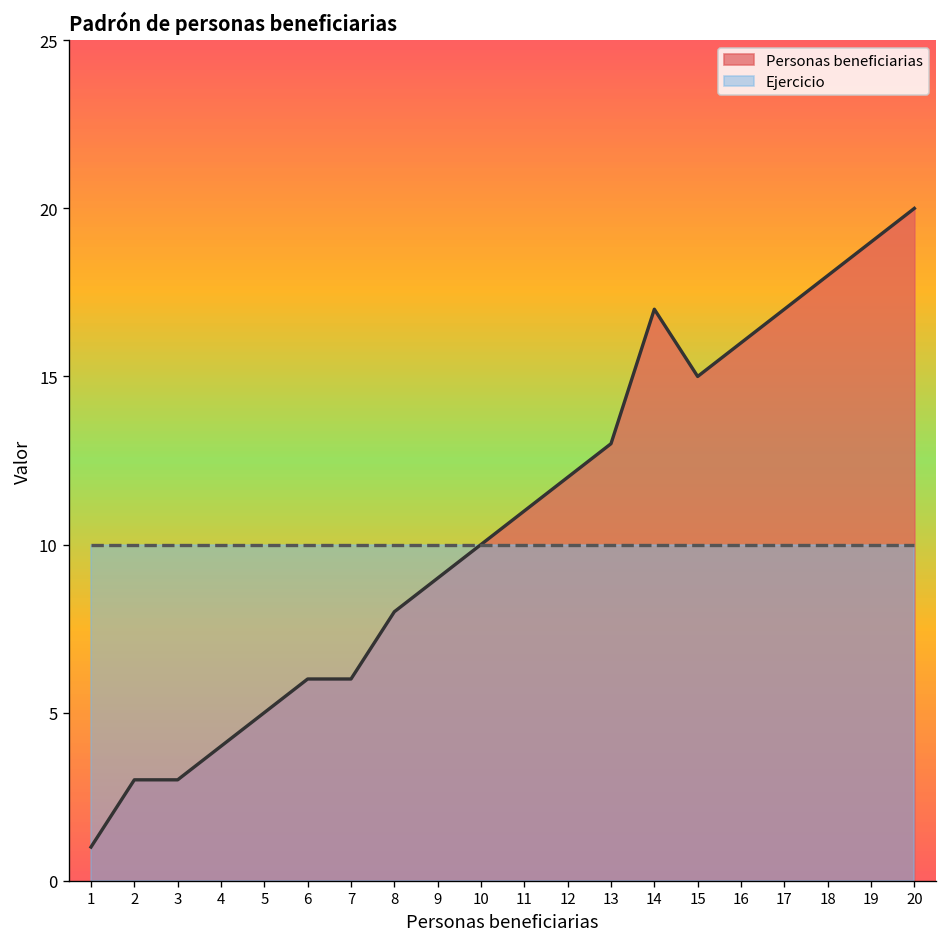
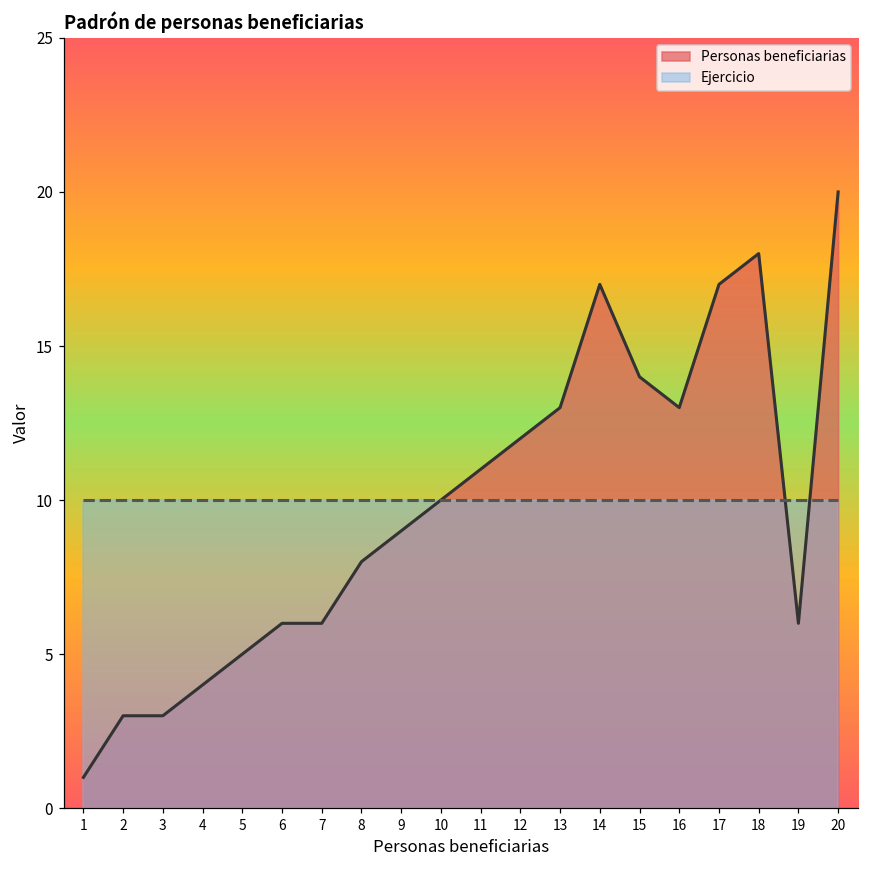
  {
    "Personas beneficiarias": {
      "1": 1,
      "2": 3,
      "3": 3,
      "4": 4,
      "5": 5,
      "6": 6,
      "7": 6,
      "8": 8,
      "9": 9,
      "11": 11,
      "12": 12,
      "13": 13,
      "14": 17,
-     "15": 15,
-     "16": 16,
+     "15": 14,
+     "16": 13,
      "17": 17,
      "18": 18,
-     "19": 19,
+     "19": 6,
      "20": 20
    },
    "Ejercicio": {
      "1": 10,
      "2": 10,
      "3": 10,
      "4": 10,
      "5": 10,
      "6": 10,
      "7": 10,
      "8": 10,
      "9": 10,
      "11": 10,
      "12": 10,
      "13": 10,
      "14": 10,
      "15": 10,
      "16": 10,
      "17": 10,
      "18": 10,
      "19": 10,
      "20": 10
    }
  }
